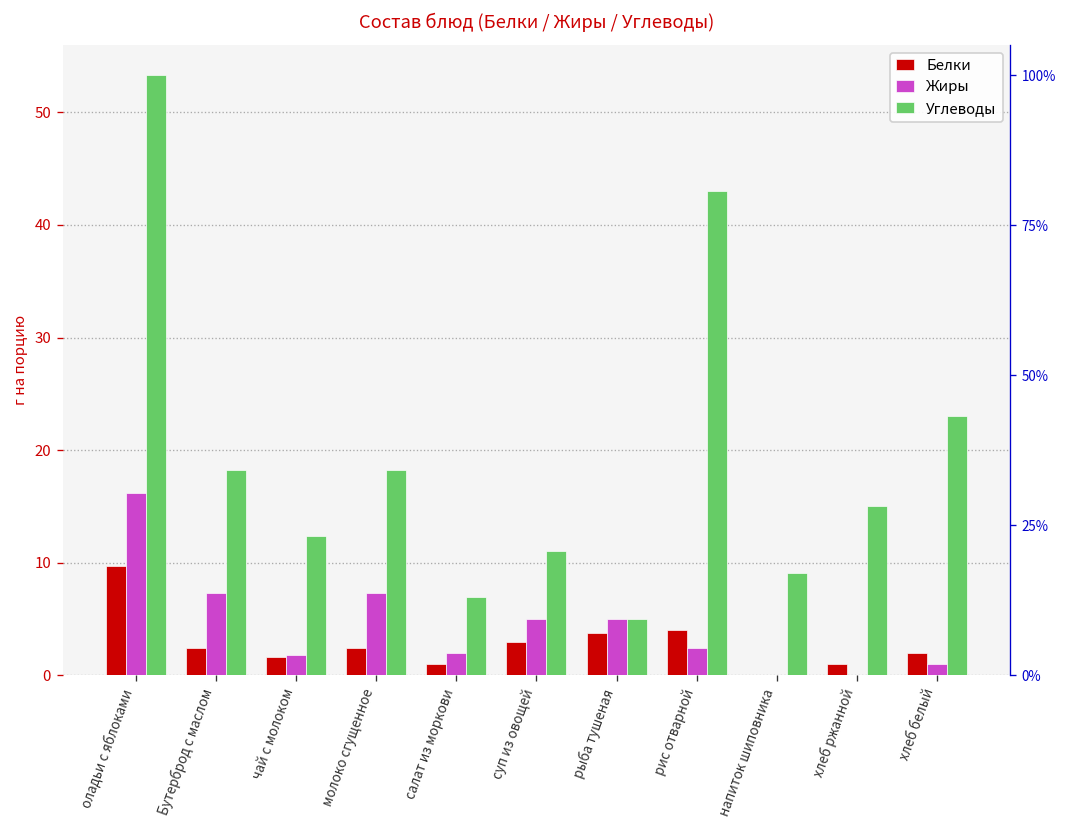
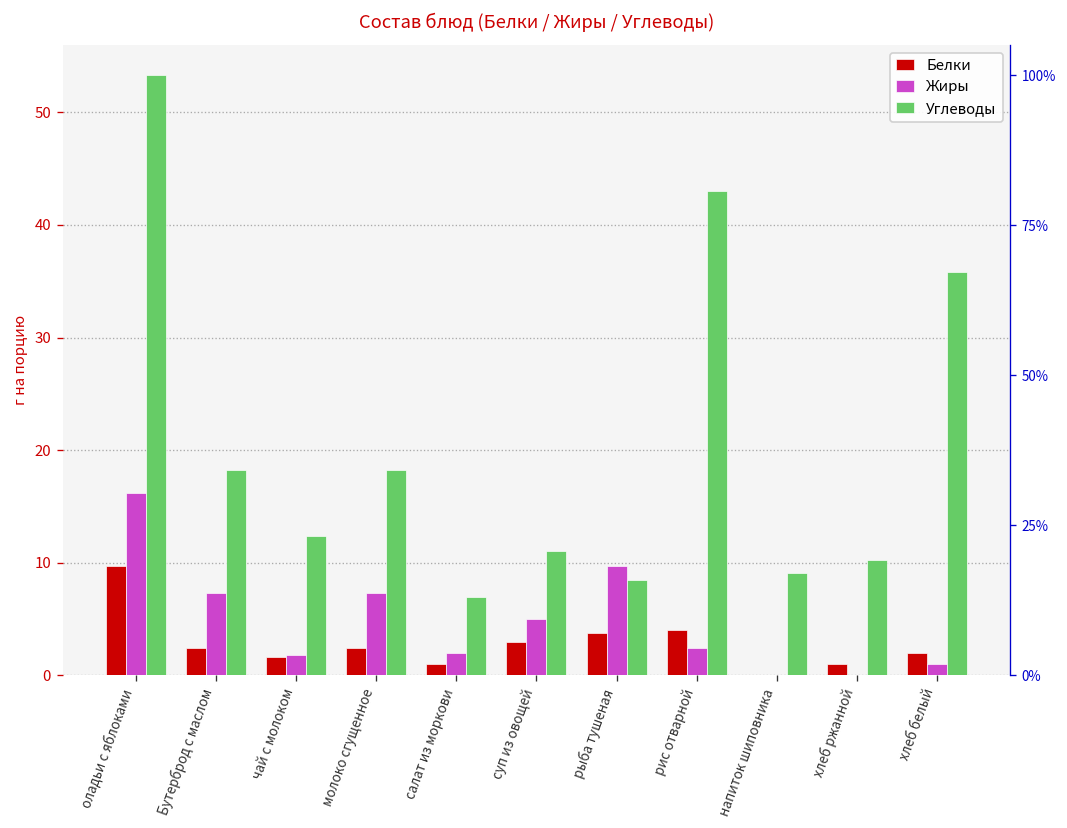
  {
    "Белки": {
      "оладьи с яблоками": 10,
      "Бутерброд с маслом": 2,
      "чай с молоком": 2,
      "молоко сгущенное": 2,
      "салат из моркови": 1,
      "суп из овощей": 3,
      "рыба тушеная": 4,
      "рис отварной": 4,
      "напиток шиповника": 0,
      "хлеб ржанной": 1,
      "хлеб белый": 2
    },
    "Жиры": {
      "оладьи с яблоками": 16,
      "Бутерброд с маслом": 7,
      "чай с молоком": 2,
      "молоко сгущенное": 7,
      "салат из моркови": 2,
      "суп из овощей": 5,
-     "рыба тушеная": 5,
+     "рыба тушеная": 10,
      "рис отварной": 2,
      "напиток шиповника": 0,
      "хлеб ржанной": 0,
      "хлеб белый": 1
    },
    "Углеводы": {
      "оладьи с яблоками": 53,
      "Бутерброд с маслом": 18,
      "чай с молоком": 12,
      "молоко сгущенное": 18,
      "салат из моркови": 7,
      "суп из овощей": 11,
-     "рыба тушеная": 5,
+     "рыба тушеная": 9,
      "рис отварной": 43,
      "напиток шиповника": 9,
-     "хлеб ржанной": 15,
-     "хлеб белый": 23
+     "хлеб ржанной": 10,
+     "хлеб белый": 36
    }
  }
